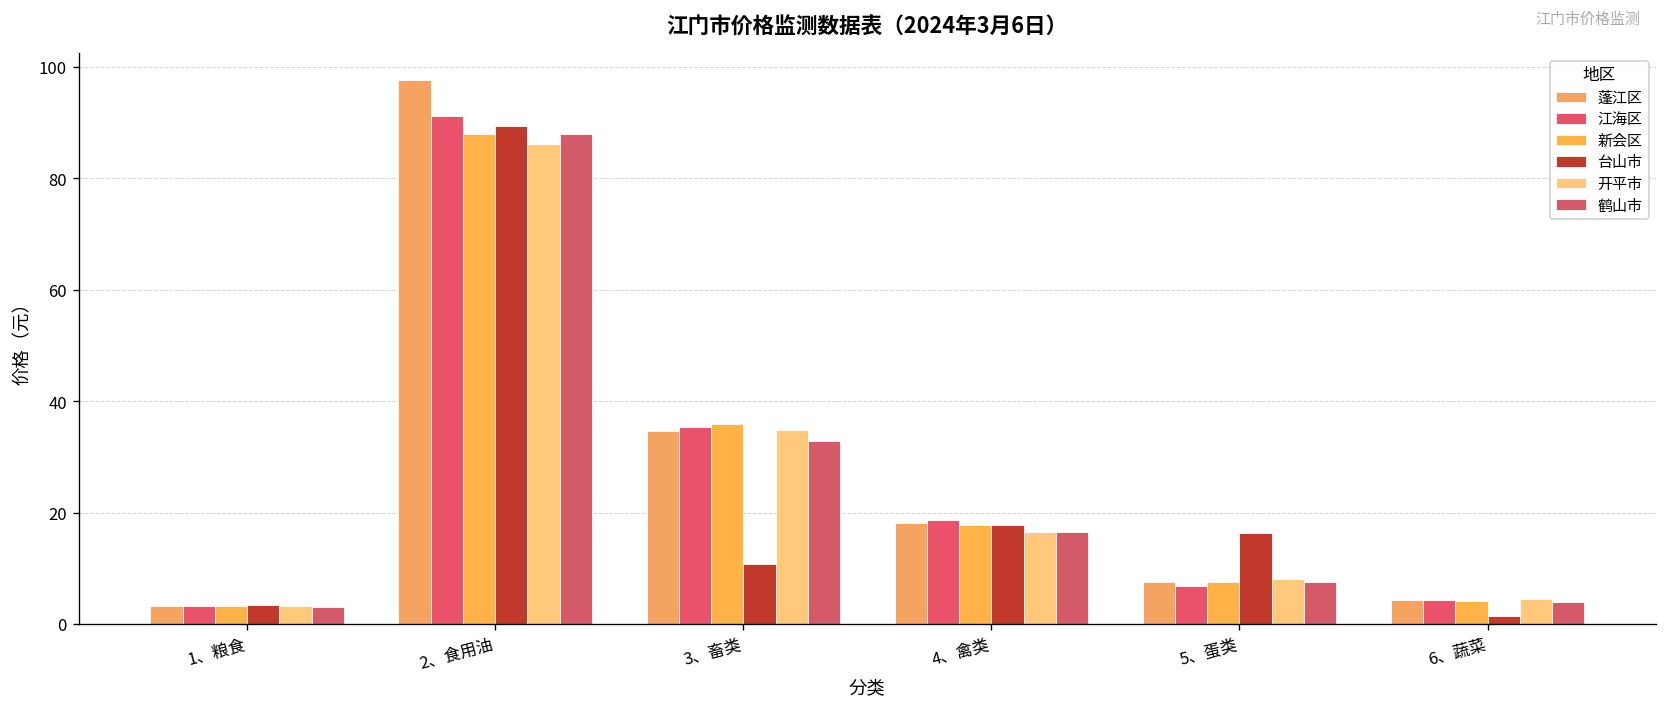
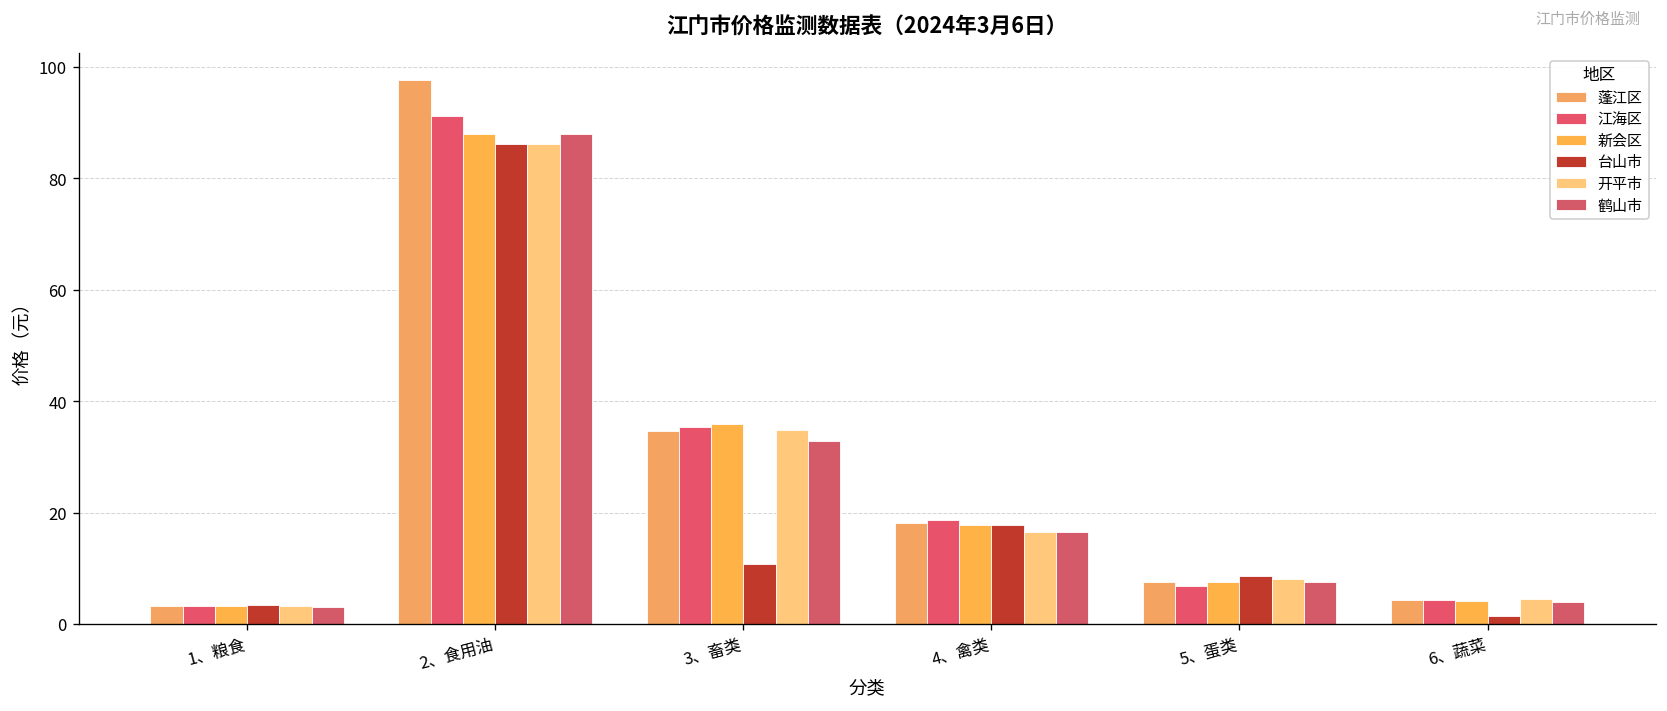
  {
    "台山市": {
      "1、粮食": 4,
-     "2、食用油": 89,
+     "2、食用油": 86,
      "3、畜类": 11,
      "4、禽类": 18,
-     "5、蛋类": 16,
+     "5、蛋类": 9,
      "6、蔬菜": 1
    }
  }
